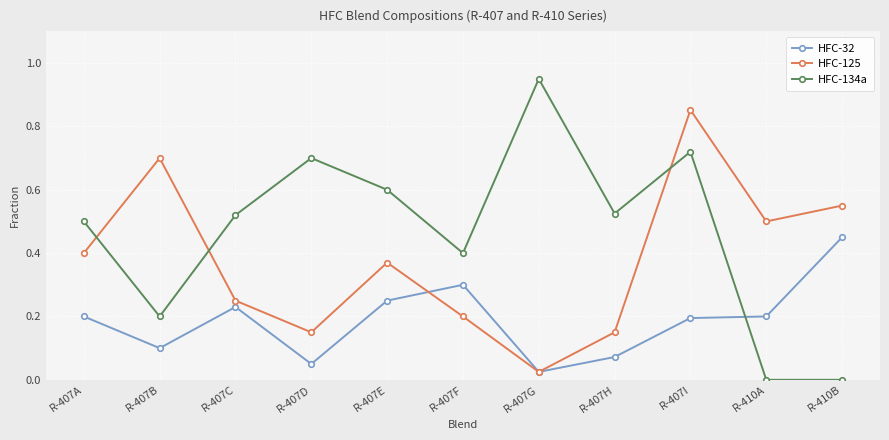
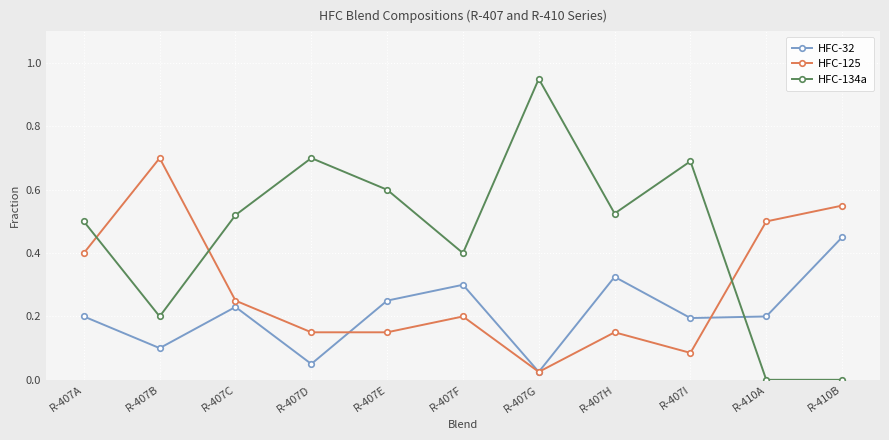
  {
    "HFC-32": {
      "R-407A": 0.20,
      "R-407B": 0.10,
      "R-407C": 0.23,
      "R-407D": 0.05,
      "R-407E": 0.25,
      "R-407F": 0.30,
-     "R-407H": 0.07,
+     "R-407H": 0.33,
      "R-407I": 0.20,
      "R-410A": 0.20,
      "R-410B": 0.45
    },
    "HFC-125": {
      "R-407A": 0.40,
      "R-407B": 0.70,
      "R-407C": 0.25,
      "R-407D": 0.15,
-     "R-407E": 0.37,
+     "R-407E": 0.15,
      "R-407F": 0.20,
      "R-407H": 0.15,
-     "R-407I": 0.85,
+     "R-407I": 0.09,
      "R-410A": 0.50,
      "R-410B": 0.55
    },
    "HFC-134a": {
      "R-407A": 0.50,
      "R-407B": 0.20,
      "R-407C": 0.52,
      "R-407D": 0.70,
      "R-407E": 0.60,
      "R-407F": 0.40,
      "R-407G": 0.95,
      "R-407H": 0.53,
-     "R-407I": 0.72,
+     "R-407I": 0.69,
      "R-410A": 0.00,
      "R-410B": 0.00
    }
  }
